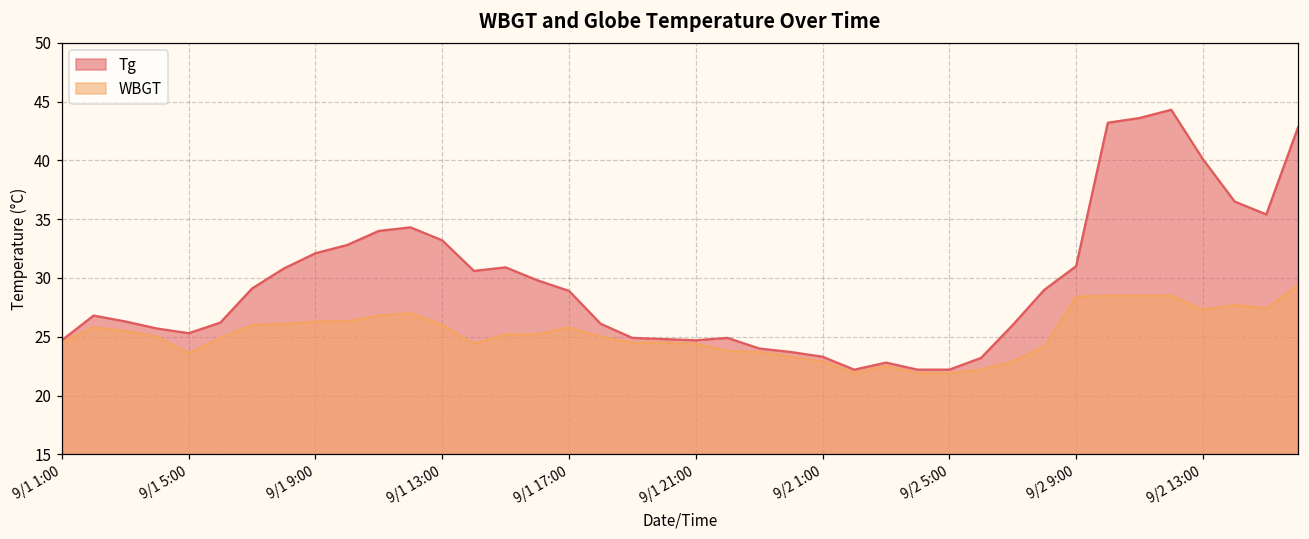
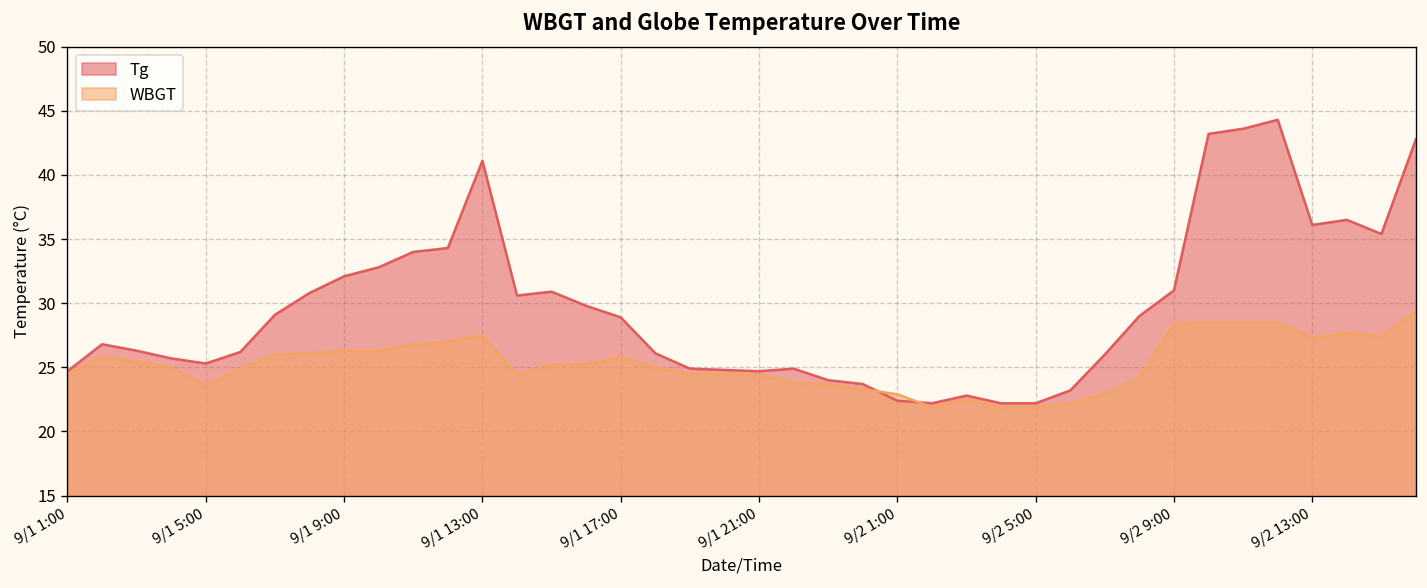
  {
    "Tg": {
      "9/1 5:00": 25.3,
      "9/1 9:00": 32.1,
-     "9/1 13:00": 33.2,
+     "9/1 13:00": 41.1,
      "9/1 17:00": 28.9,
      "9/1 21:00": 24.7,
-     "9/2 1:00": 23.3,
+     "9/2 1:00": 22.4,
      "9/2 5:00": 22.2,
      "9/2 9:00": 31.0,
-     "9/2 13:00": 40.1
+     "9/2 13:00": 36.1
    },
    "WBGT": {
      "9/1 5:00": 23.6,
      "9/1 9:00": 26.3,
-     "9/1 13:00": 26.0,
+     "9/1 13:00": 27.5,
      "9/1 17:00": 25.8,
      "9/1 21:00": 24.4,
      "9/2 1:00": 22.9,
      "9/2 5:00": 21.9,
      "9/2 9:00": 28.4,
      "9/2 13:00": 27.3
    }
  }
